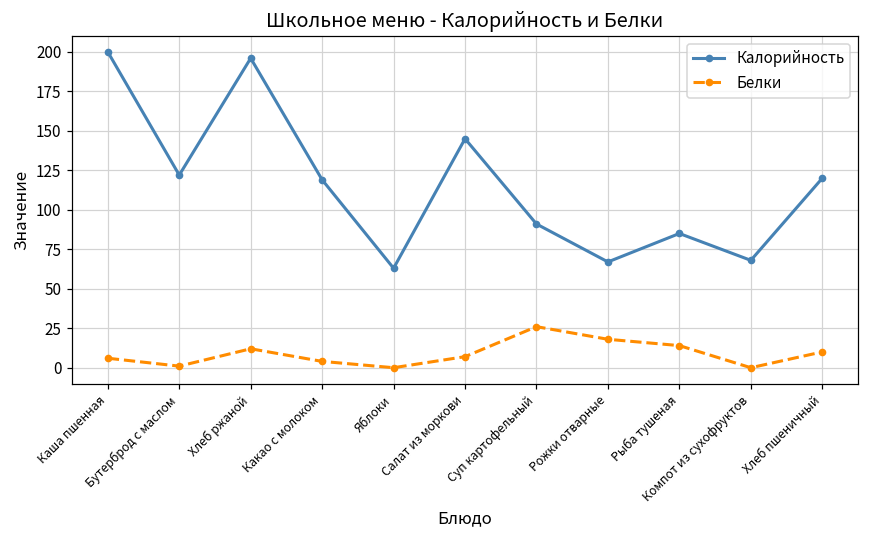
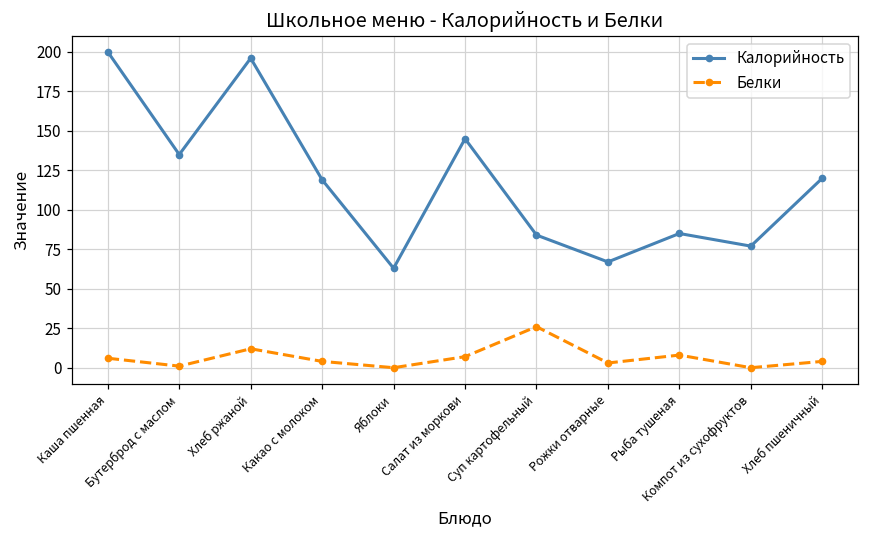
  {
    "Калорийность": {
      "Каша пшенная": 200,
-     "Бутерброд с маслом": 122,
+     "Бутерброд с маслом": 135,
      "Хлеб ржаной": 196,
      "Какао с молоком": 119,
      "Яблоки": 63,
      "Салат из моркови": 145,
-     "Суп картофельный": 91,
+     "Суп картофельный": 84,
      "Рожки отварные": 67,
      "Рыба тушеная": 85,
-     "Компот из сухофруктов": 68,
+     "Компот из сухофруктов": 77,
      "Хлеб пшеничный": 120
    },
    "Белки": {
      "Каша пшенная": 6,
      "Бутерброд с маслом": 1,
      "Хлеб ржаной": 12,
      "Какао с молоком": 4,
      "Яблоки": 0,
      "Салат из моркови": 7,
      "Суп картофельный": 26,
-     "Рожки отварные": 18,
-     "Рыба тушеная": 14,
+     "Рожки отварные": 3,
+     "Рыба тушеная": 8,
      "Компот из сухофруктов": 0,
-     "Хлеб пшеничный": 10
+     "Хлеб пшеничный": 4
    }
  }
